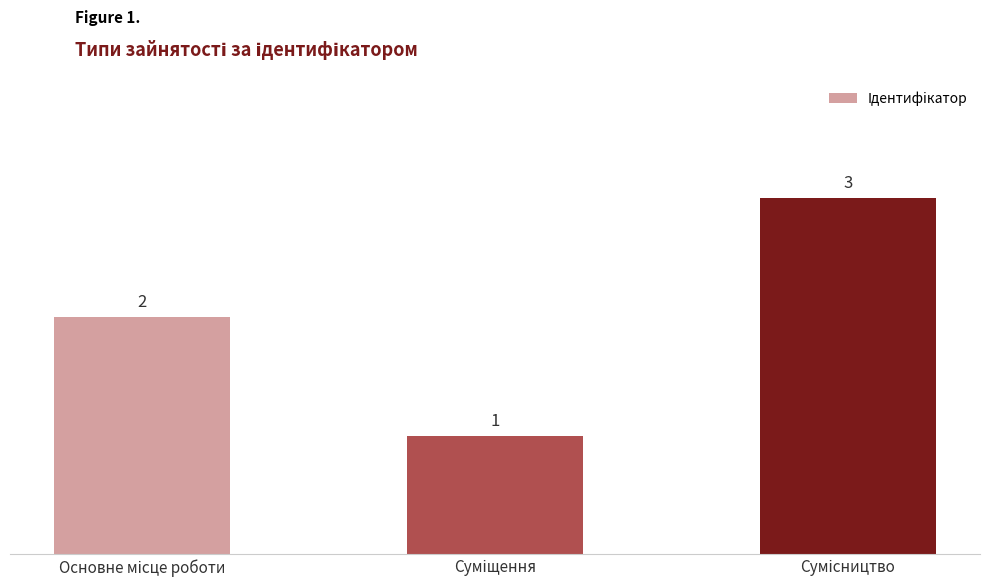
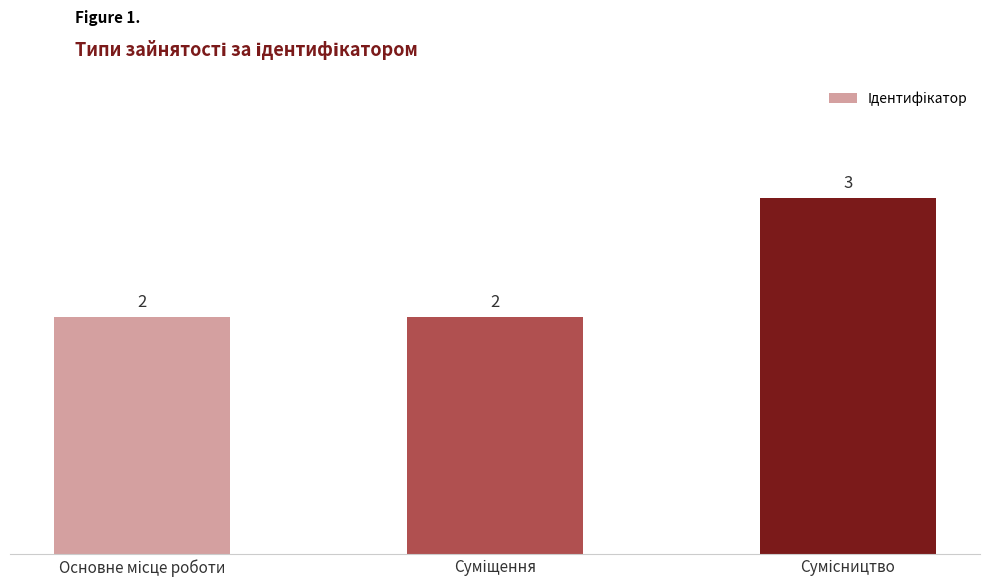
  {
    "Основне місце роботи": 2,
-   "Суміщення": 1,
+   "Суміщення": 2,
    "Сумісництво": 3
  }
